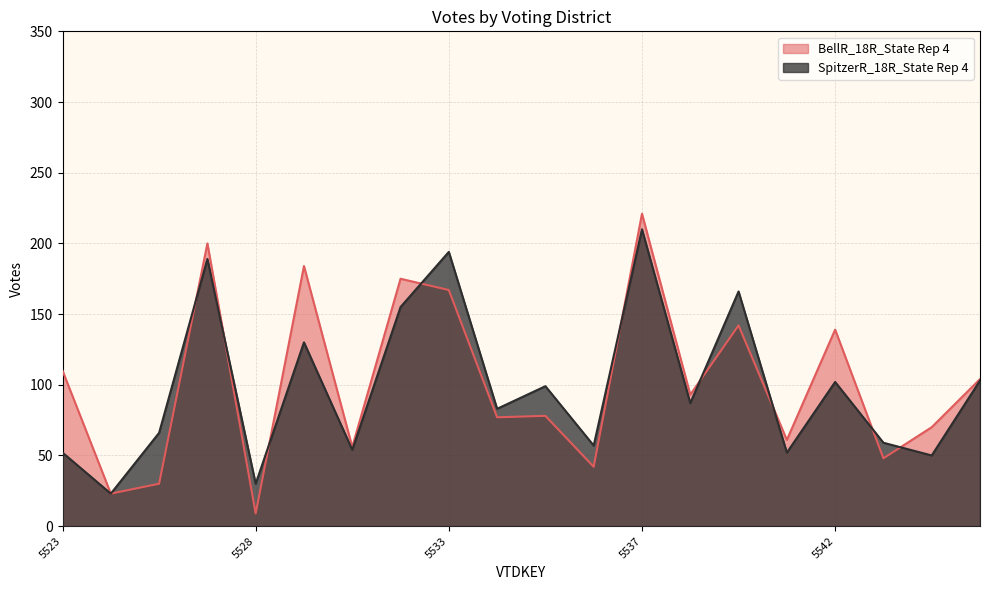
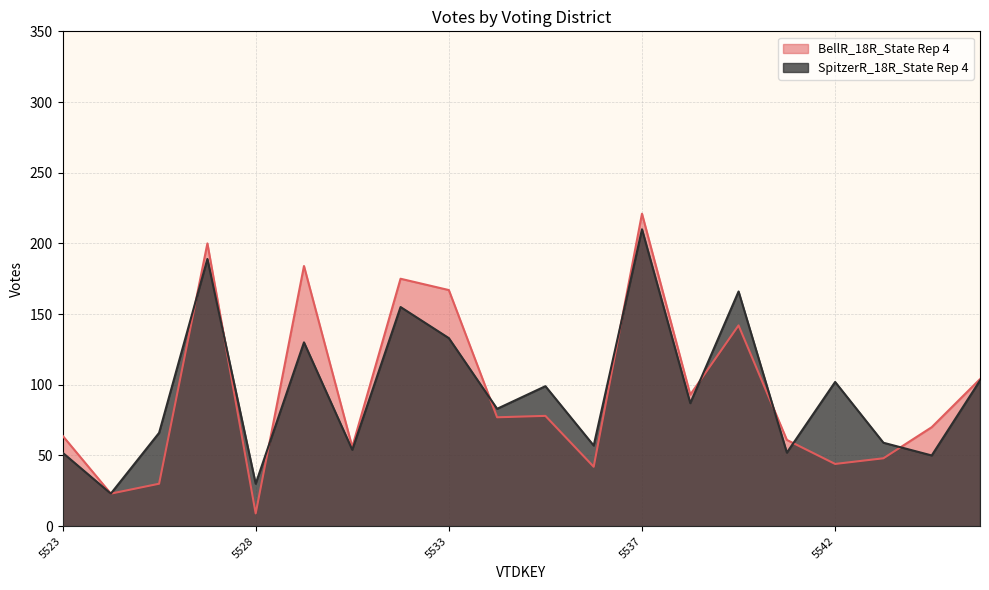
  {
    "BellR_18R_State Rep 4": {
-     "5523": 110,
+     "5523": 64,
      "5528": 9,
      "5533": 167,
      "5537": 221,
-     "5542": 139
+     "5542": 44
    },
    "SpitzerR_18R_State Rep 4": {
      "5523": 52,
      "5528": 30,
-     "5533": 194,
+     "5533": 133,
      "5537": 210,
      "5542": 102
    }
  }
